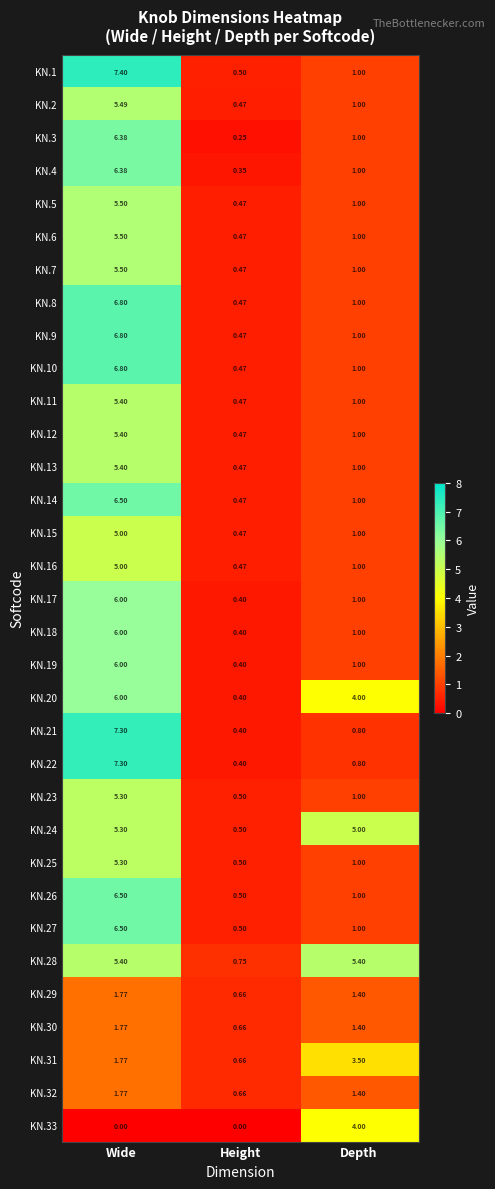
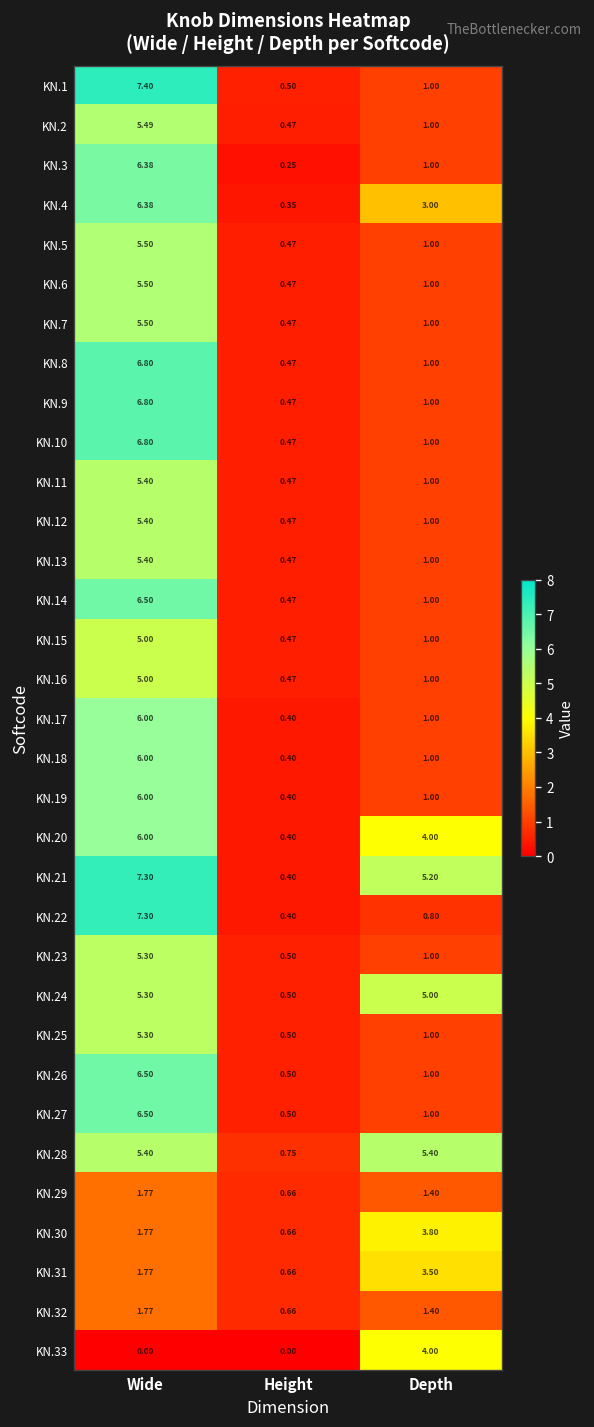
  {
    "KN.1": {
      "Wide": 7.40,
      "Height": 0.50,
      "Depth": 1.00
    },
    "KN.2": {
      "Wide": 5.49,
      "Height": 0.47,
      "Depth": 1.00
    },
    "KN.3": {
      "Wide": 6.38,
      "Height": 0.25,
      "Depth": 1.00
    },
    "KN.4": {
      "Wide": 6.38,
      "Height": 0.35,
-     "Depth": 1.00
+     "Depth": 3.00
    },
    "KN.5": {
      "Wide": 5.50,
      "Height": 0.47,
      "Depth": 1.00
    },
    "KN.6": {
      "Wide": 5.50,
      "Height": 0.47,
      "Depth": 1.00
    },
    "KN.7": {
      "Wide": 5.50,
      "Height": 0.47,
      "Depth": 1.00
    },
    "KN.8": {
      "Wide": 6.80,
      "Height": 0.47,
      "Depth": 1.00
    },
    "KN.9": {
      "Wide": 6.80,
      "Height": 0.47,
      "Depth": 1.00
    },
    "KN.10": {
      "Wide": 6.80,
      "Height": 0.47,
      "Depth": 1.00
    },
    "KN.11": {
      "Wide": 5.40,
      "Height": 0.47,
      "Depth": 1.00
    },
    "KN.12": {
      "Wide": 5.40,
      "Height": 0.47,
      "Depth": 1.00
    },
    "KN.13": {
      "Wide": 5.40,
      "Height": 0.47,
      "Depth": 1.00
    },
    "KN.14": {
      "Wide": 6.50,
      "Height": 0.47,
      "Depth": 1.00
    },
    "KN.15": {
      "Wide": 5.00,
      "Height": 0.47,
      "Depth": 1.00
    },
    "KN.16": {
      "Wide": 5.00,
      "Height": 0.47,
      "Depth": 1.00
    },
    "KN.17": {
      "Wide": 6.00,
      "Height": 0.40,
      "Depth": 1.00
    },
    "KN.18": {
      "Wide": 6.00,
      "Height": 0.40,
      "Depth": 1.00
    },
    "KN.19": {
      "Wide": 6.00,
      "Height": 0.40,
      "Depth": 1.00
    },
    "KN.20": {
      "Wide": 6.00,
      "Height": 0.40,
      "Depth": 4.00
    },
    "KN.21": {
      "Wide": 7.30,
      "Height": 0.40,
-     "Depth": 0.80
+     "Depth": 5.20
    },
    "KN.22": {
      "Wide": 7.30,
      "Height": 0.40,
      "Depth": 0.80
    },
    "KN.23": {
      "Wide": 5.30,
      "Height": 0.50,
      "Depth": 1.00
    },
    "KN.24": {
      "Wide": 5.30,
      "Height": 0.50,
      "Depth": 5.00
    },
    "KN.25": {
      "Wide": 5.30,
      "Height": 0.50,
      "Depth": 1.00
    },
    "KN.26": {
      "Wide": 6.50,
      "Height": 0.50,
      "Depth": 1.00
    },
    "KN.27": {
      "Wide": 6.50,
      "Height": 0.50,
      "Depth": 1.00
    },
    "KN.28": {
      "Wide": 5.40,
      "Height": 0.75,
      "Depth": 5.40
    },
    "KN.29": {
      "Wide": 1.77,
      "Height": 0.66,
      "Depth": 1.40
    },
    "KN.30": {
      "Wide": 1.77,
      "Height": 0.66,
-     "Depth": 1.40
+     "Depth": 3.80
    },
    "KN.31": {
      "Wide": 1.77,
      "Height": 0.66,
      "Depth": 3.50
    },
    "KN.32": {
      "Wide": 1.77,
      "Height": 0.66,
      "Depth": 1.40
    },
    "KN.33": {
      "Wide": 0.00,
      "Height": 0.00,
      "Depth": 4.00
    }
  }
